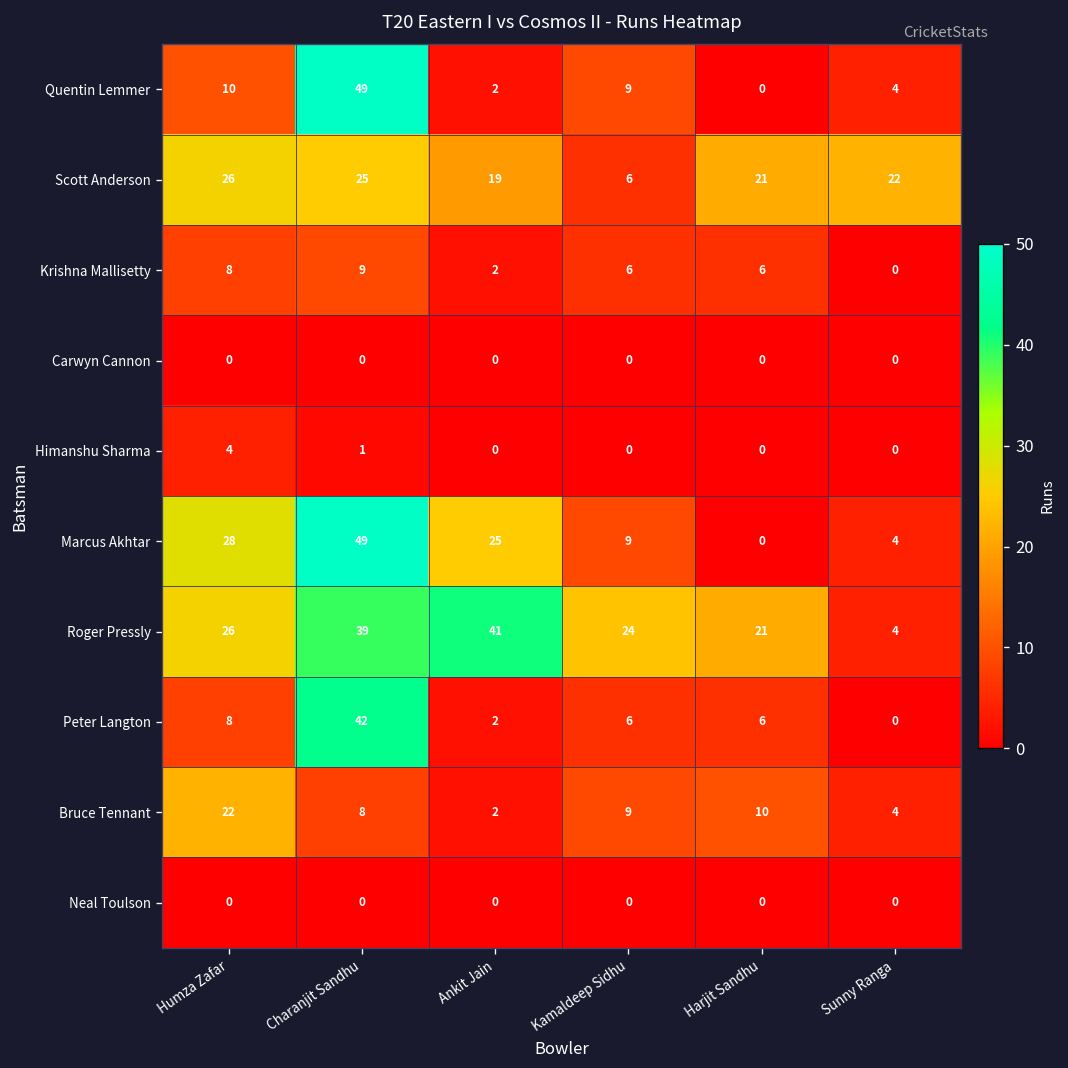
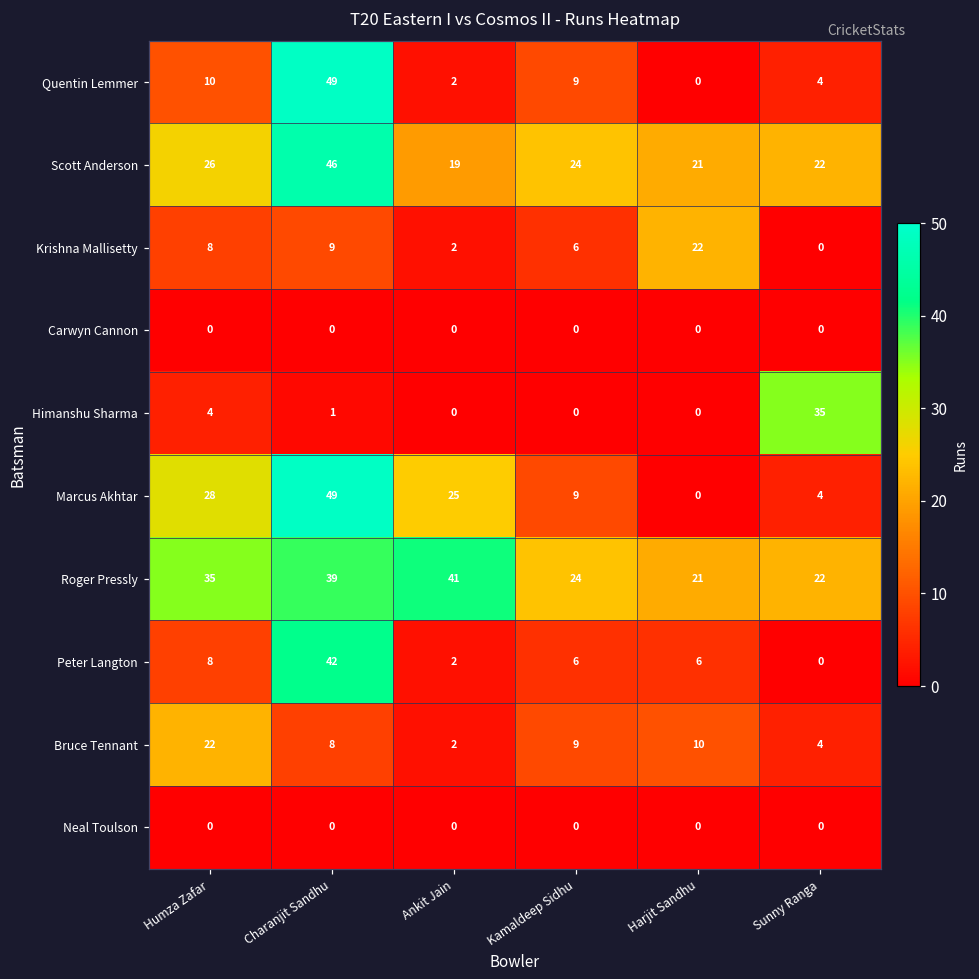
  {
    "Quentin Lemmer": {
      "Humza Zafar": 10,
      "Charanjit Sandhu": 49,
      "Ankit Jain": 2,
      "Kamaldeep Sidhu": 9,
      "Harjit Sandhu": 0,
      "Sunny Ranga": 4
    },
    "Scott Anderson": {
      "Humza Zafar": 26,
-     "Charanjit Sandhu": 25,
+     "Charanjit Sandhu": 46,
      "Ankit Jain": 19,
-     "Kamaldeep Sidhu": 6,
+     "Kamaldeep Sidhu": 24,
      "Harjit Sandhu": 21,
      "Sunny Ranga": 22
    },
    "Krishna Mallisetty": {
      "Humza Zafar": 8,
      "Charanjit Sandhu": 9,
      "Ankit Jain": 2,
      "Kamaldeep Sidhu": 6,
-     "Harjit Sandhu": 6,
+     "Harjit Sandhu": 22,
      "Sunny Ranga": 0
    },
    "Carwyn Cannon": {
      "Humza Zafar": 0,
      "Charanjit Sandhu": 0,
      "Ankit Jain": 0,
      "Kamaldeep Sidhu": 0,
      "Harjit Sandhu": 0,
      "Sunny Ranga": 0
    },
    "Himanshu Sharma": {
      "Humza Zafar": 4,
      "Charanjit Sandhu": 1,
      "Ankit Jain": 0,
      "Kamaldeep Sidhu": 0,
      "Harjit Sandhu": 0,
-     "Sunny Ranga": 0
+     "Sunny Ranga": 35
    },
    "Marcus Akhtar": {
      "Humza Zafar": 28,
      "Charanjit Sandhu": 49,
      "Ankit Jain": 25,
      "Kamaldeep Sidhu": 9,
      "Harjit Sandhu": 0,
      "Sunny Ranga": 4
    },
    "Roger Pressly": {
-     "Humza Zafar": 26,
+     "Humza Zafar": 35,
      "Charanjit Sandhu": 39,
      "Ankit Jain": 41,
      "Kamaldeep Sidhu": 24,
      "Harjit Sandhu": 21,
-     "Sunny Ranga": 4
+     "Sunny Ranga": 22
    },
    "Peter Langton": {
      "Humza Zafar": 8,
      "Charanjit Sandhu": 42,
      "Ankit Jain": 2,
      "Kamaldeep Sidhu": 6,
      "Harjit Sandhu": 6,
      "Sunny Ranga": 0
    },
    "Bruce Tennant": {
      "Humza Zafar": 22,
      "Charanjit Sandhu": 8,
      "Ankit Jain": 2,
      "Kamaldeep Sidhu": 9,
      "Harjit Sandhu": 10,
      "Sunny Ranga": 4
    },
    "Neal Toulson": {
      "Humza Zafar": 0,
      "Charanjit Sandhu": 0,
      "Ankit Jain": 0,
      "Kamaldeep Sidhu": 0,
      "Harjit Sandhu": 0,
      "Sunny Ranga": 0
    }
  }
